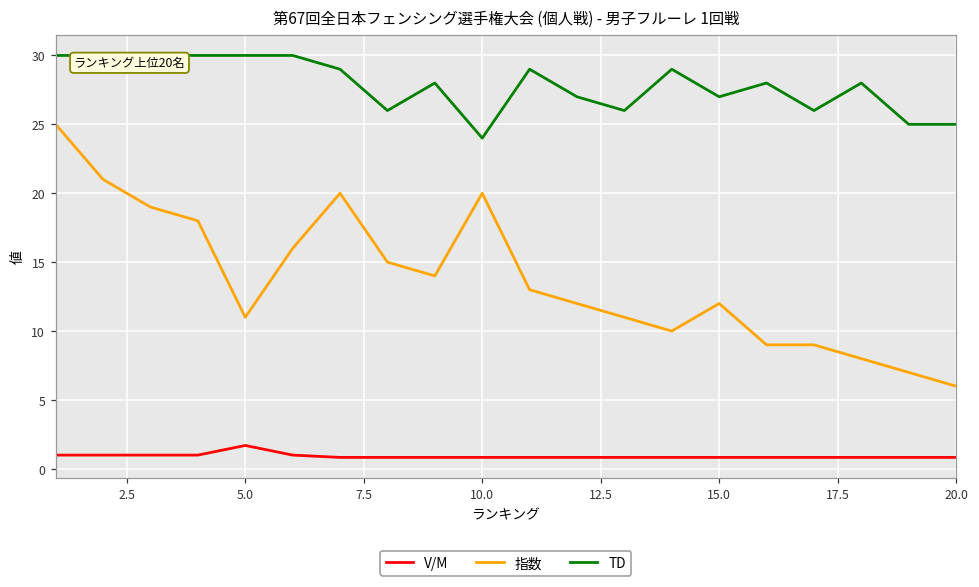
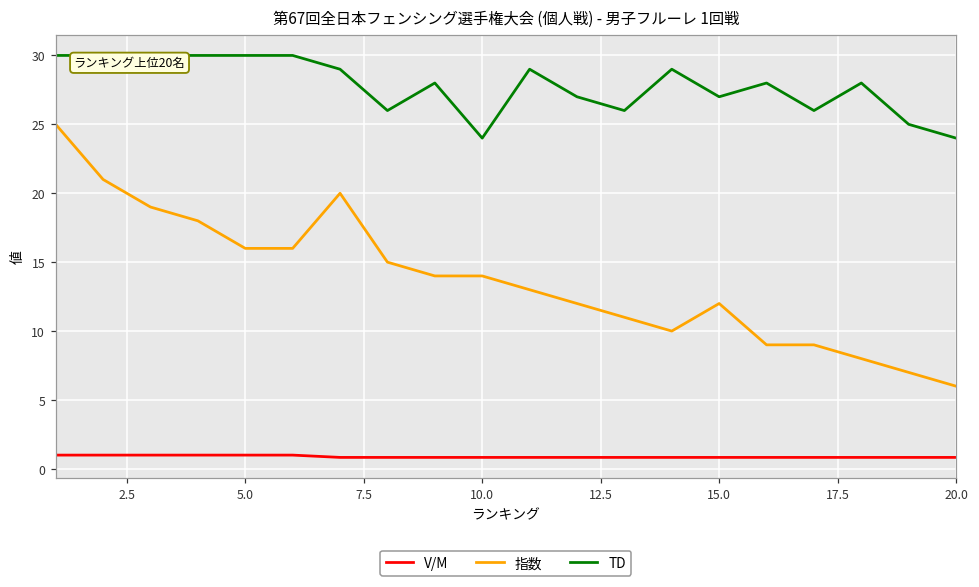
  {
    "V/M": {
-     "5.0": 1.7,
+     "5.0": 1.0,
      "10.0": 0.8,
      "15.0": 0.8,
      "20.0": 0.8
    },
    "指数": {
-     "5.0": 11,
-     "10.0": 20,
+     "5.0": 16,
+     "10.0": 14,
      "15.0": 12,
      "20.0": 6
    },
    "TD": {
      "5.0": 30,
      "10.0": 24,
      "15.0": 27,
-     "20.0": 25
+     "20.0": 24
    }
  }
